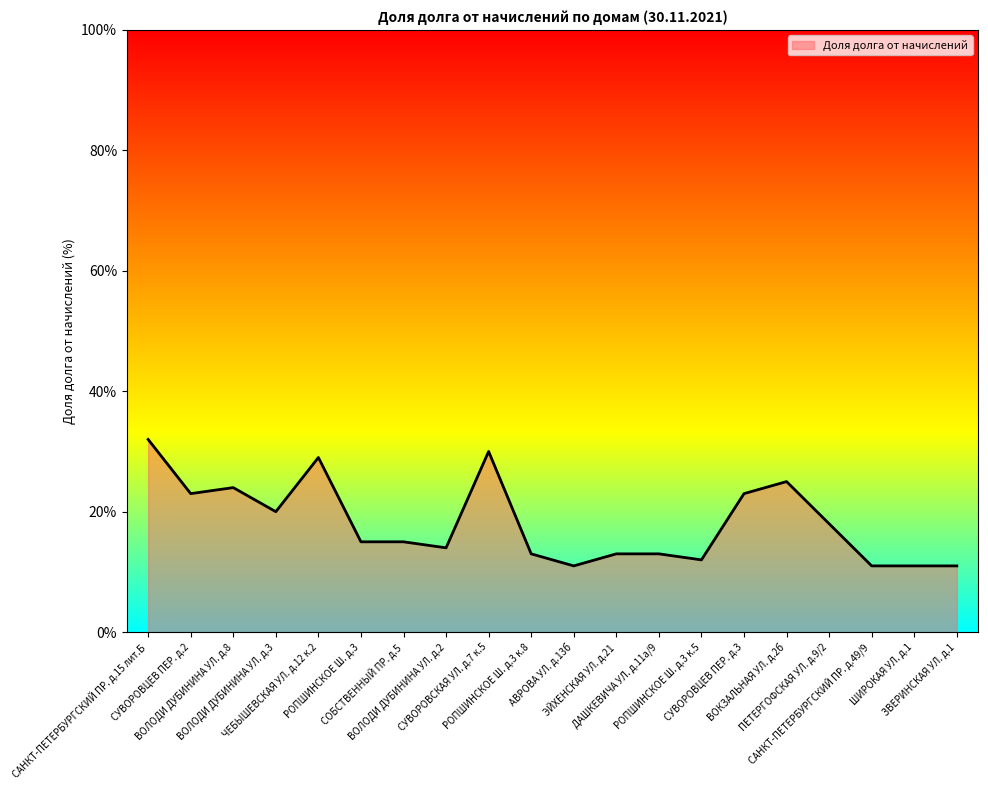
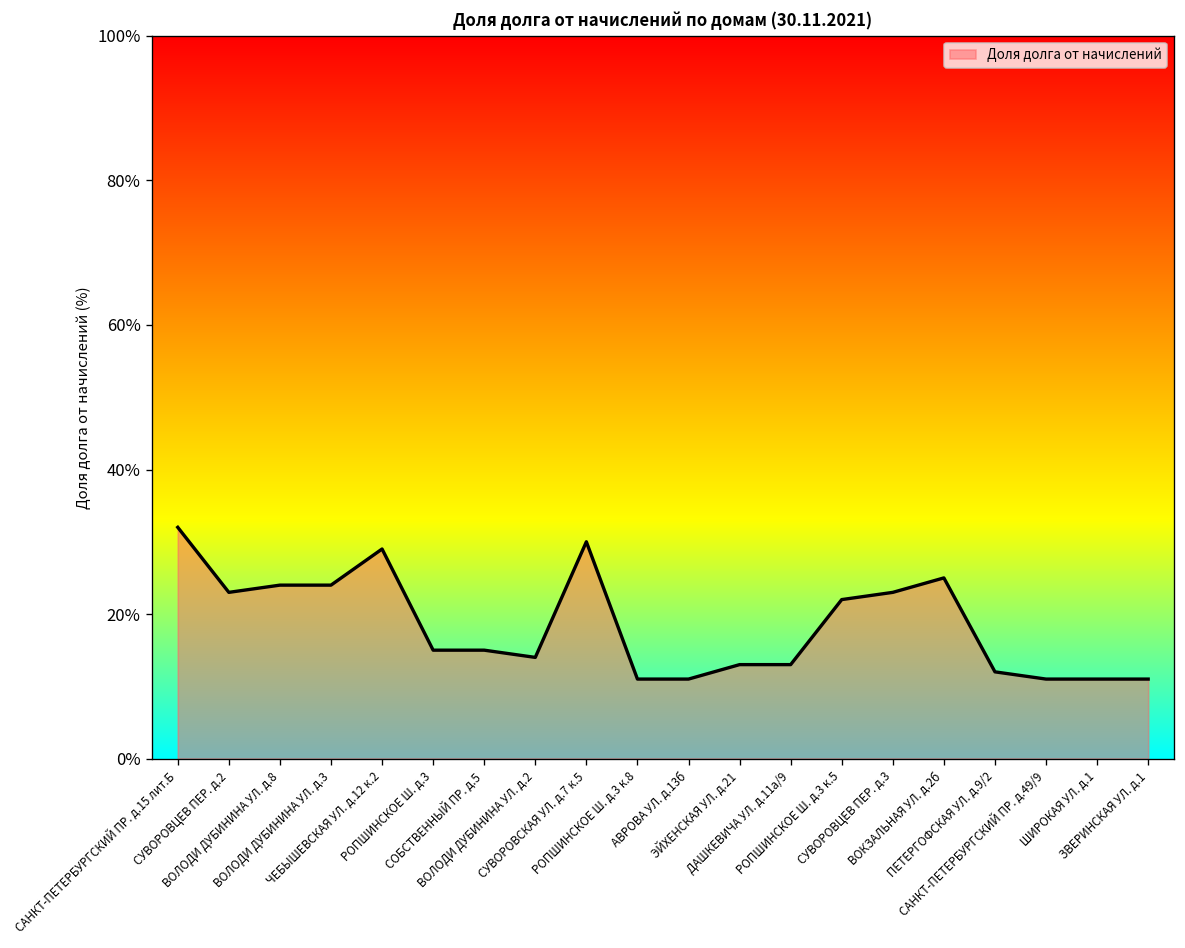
  {
    "САНКТ-ПЕТЕРБУРГСКИЙ ПР. д.15 лит.Б": "32%",
    "СУВОРОВЦЕВ ПЕР. д.2": "23%",
    "ВОЛОДИ ДУБИНИНА УЛ. д.8": "24%",
-   "ВОЛОДИ ДУБИНИНА УЛ. д.3": "20%",
+   "ВОЛОДИ ДУБИНИНА УЛ. д.3": "24%",
    "ЧЕБЫШЕВСКАЯ УЛ. д.12 к.2": "29%",
    "РОПШИНСКОЕ Ш. д.3": "15%",
    "СОБСТВЕННЫЙ ПР. д.5": "15%",
    "ВОЛОДИ ДУБИНИНА УЛ. д.2": "14%",
    "СУВОРОВСКАЯ УЛ. д.7 к.5": "30%",
-   "РОПШИНСКОЕ Ш. д.3 к.8": "13%",
+   "РОПШИНСКОЕ Ш. д.3 к.8": "11%",
    "АВРОВА УЛ. д.13б": "11%",
    "ЭЙХЕНСКАЯ УЛ. д.21": "13%",
    "ДАШКЕВИЧА УЛ. д.11а/9": "13%",
-   "РОПШИНСКОЕ Ш. д.3 к.5": "12%",
+   "РОПШИНСКОЕ Ш. д.3 к.5": "22%",
    "СУВОРОВЦЕВ ПЕР. д.3": "23%",
    "ВОКЗАЛЬНАЯ УЛ. д.2б": "25%",
-   "ПЕТЕРГОФСКАЯ УЛ. д.9/2": "18%",
+   "ПЕТЕРГОФСКАЯ УЛ. д.9/2": "12%",
    "САНКТ-ПЕТЕРБУРГСКИЙ ПР. д.49/9": "11%",
    "ШИРОКАЯ УЛ. д.1": "11%",
    "ЗВЕРИНСКАЯ УЛ. д.1": "11%"
  }
